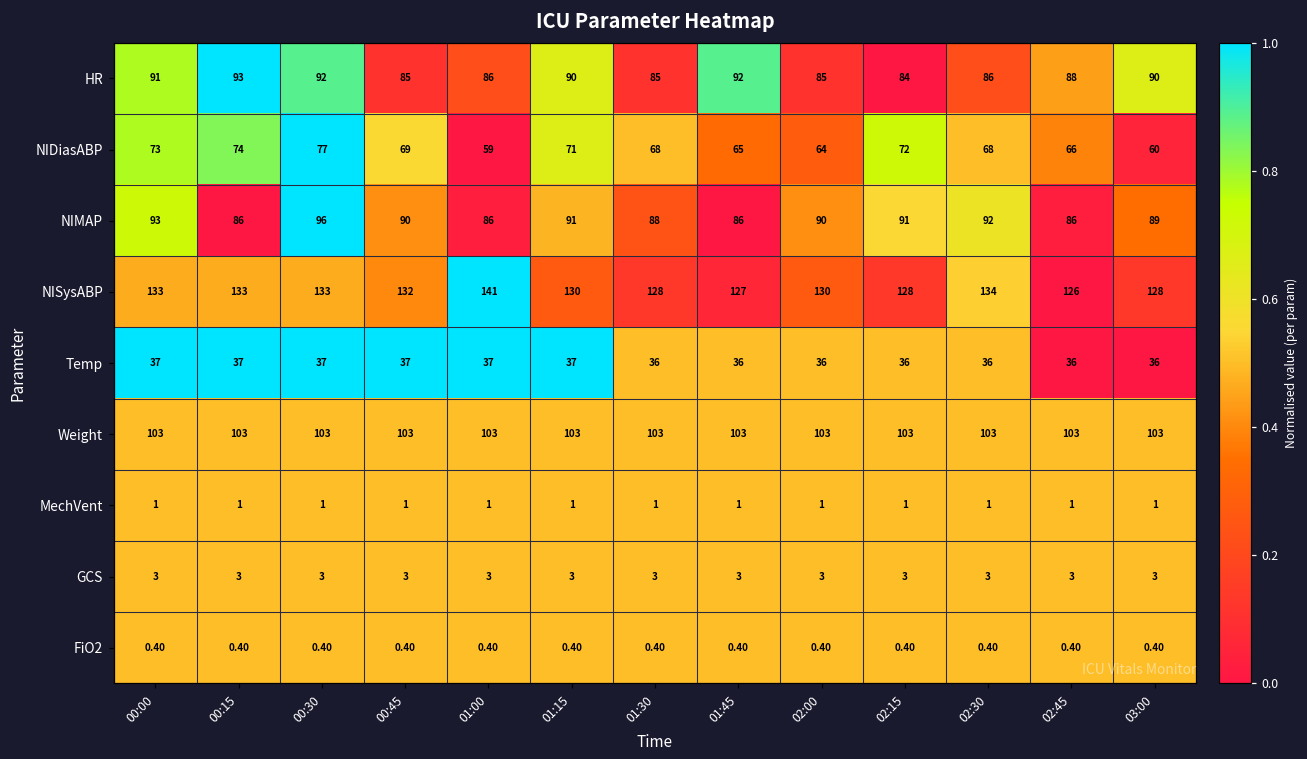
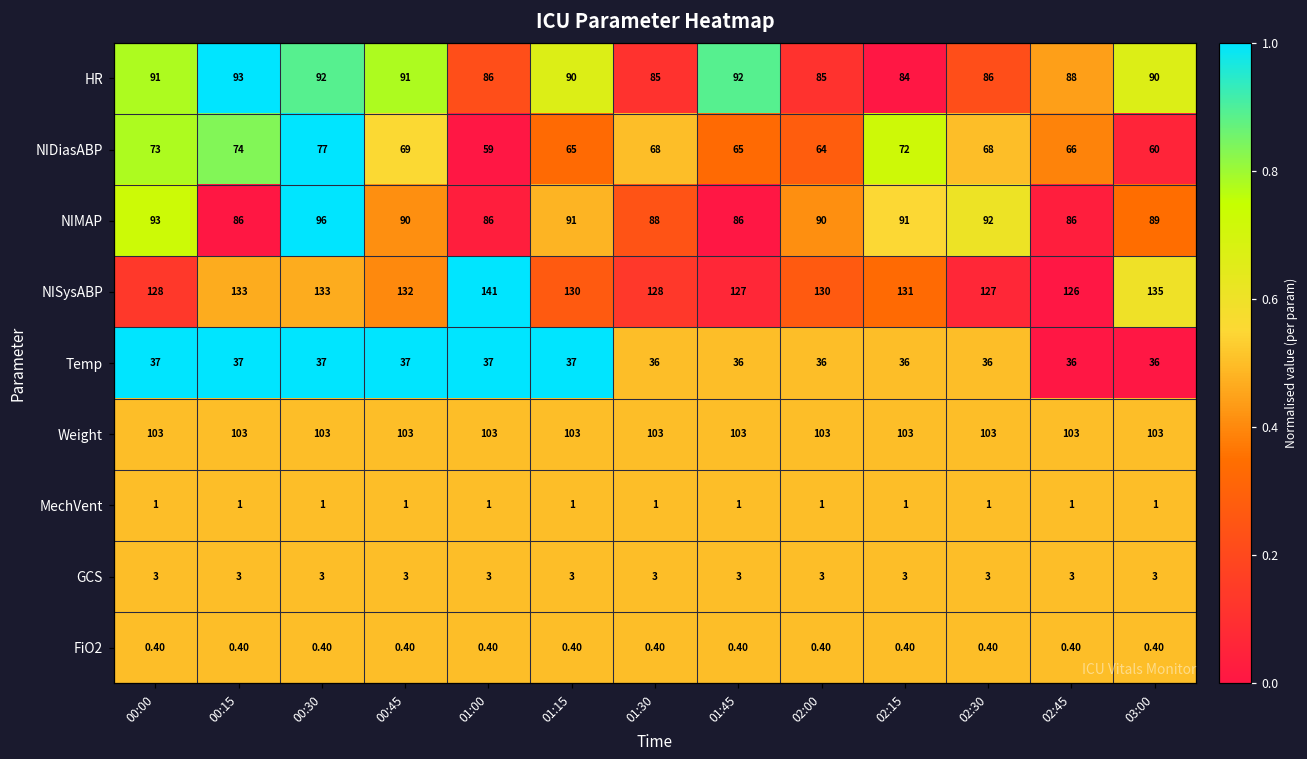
  {
    "HR": {
      "00:00": 91,
      "00:15": 93,
      "00:30": 92,
-     "00:45": 85,
+     "00:45": 91,
      "01:00": 86,
      "01:15": 90,
      "01:30": 85,
      "01:45": 92,
      "02:00": 85,
      "02:15": 84,
      "02:30": 86,
      "02:45": 88,
      "03:00": 90
    },
    "NIDiasABP": {
      "00:00": 73,
      "00:15": 74,
      "00:30": 77,
      "00:45": 69,
      "01:00": 59,
-     "01:15": 71,
+     "01:15": 65,
      "01:30": 68,
      "01:45": 65,
      "02:00": 64,
      "02:15": 72,
      "02:30": 68,
      "02:45": 66,
      "03:00": 60
    },
    "NIMAP": {
      "00:00": 93,
      "00:15": 86,
      "00:30": 96,
      "00:45": 90,
      "01:00": 86,
      "01:15": 91,
      "01:30": 88,
      "01:45": 86,
      "02:00": 90,
      "02:15": 91,
      "02:30": 92,
      "02:45": 86,
      "03:00": 89
    },
    "NISysABP": {
-     "00:00": 133,
+     "00:00": 128,
      "00:15": 133,
      "00:30": 133,
      "00:45": 132,
      "01:00": 141,
      "01:15": 130,
      "01:30": 128,
      "01:45": 127,
      "02:00": 130,
-     "02:15": 128,
-     "02:30": 134,
+     "02:15": 131,
+     "02:30": 127,
      "02:45": 126,
-     "03:00": 128
+     "03:00": 135
    },
    "Temp": {
      "00:00": 37,
      "00:15": 37,
      "00:30": 37,
      "00:45": 37,
      "01:00": 37,
      "01:15": 37,
      "01:30": 36,
      "01:45": 36,
      "02:00": 36,
      "02:15": 36,
      "02:30": 36,
      "02:45": 36,
      "03:00": 36
    },
    "Weight": {
      "00:00": 103,
      "00:15": 103,
      "00:30": 103,
      "00:45": 103,
      "01:00": 103,
      "01:15": 103,
      "01:30": 103,
      "01:45": 103,
      "02:00": 103,
      "02:15": 103,
      "02:30": 103,
      "02:45": 103,
      "03:00": 103
    },
    "MechVent": {
      "00:00": 1,
      "00:15": 1,
      "00:30": 1,
      "00:45": 1,
      "01:00": 1,
      "01:15": 1,
      "01:30": 1,
      "01:45": 1,
      "02:00": 1,
      "02:15": 1,
      "02:30": 1,
      "02:45": 1,
      "03:00": 1
    },
    "GCS": {
      "00:00": 3,
      "00:15": 3,
      "00:30": 3,
      "00:45": 3,
      "01:00": 3,
      "01:15": 3,
      "01:30": 3,
      "01:45": 3,
      "02:00": 3,
      "02:15": 3,
      "02:30": 3,
      "02:45": 3,
      "03:00": 3
    },
    "FiO2": {
      "00:00": 0.40,
      "00:15": 0.40,
      "00:30": 0.40,
      "00:45": 0.40,
      "01:00": 0.40,
      "01:15": 0.40,
      "01:30": 0.40,
      "01:45": 0.40,
      "02:00": 0.40,
      "02:15": 0.40,
      "02:30": 0.40,
      "02:45": 0.40
    }
  }
